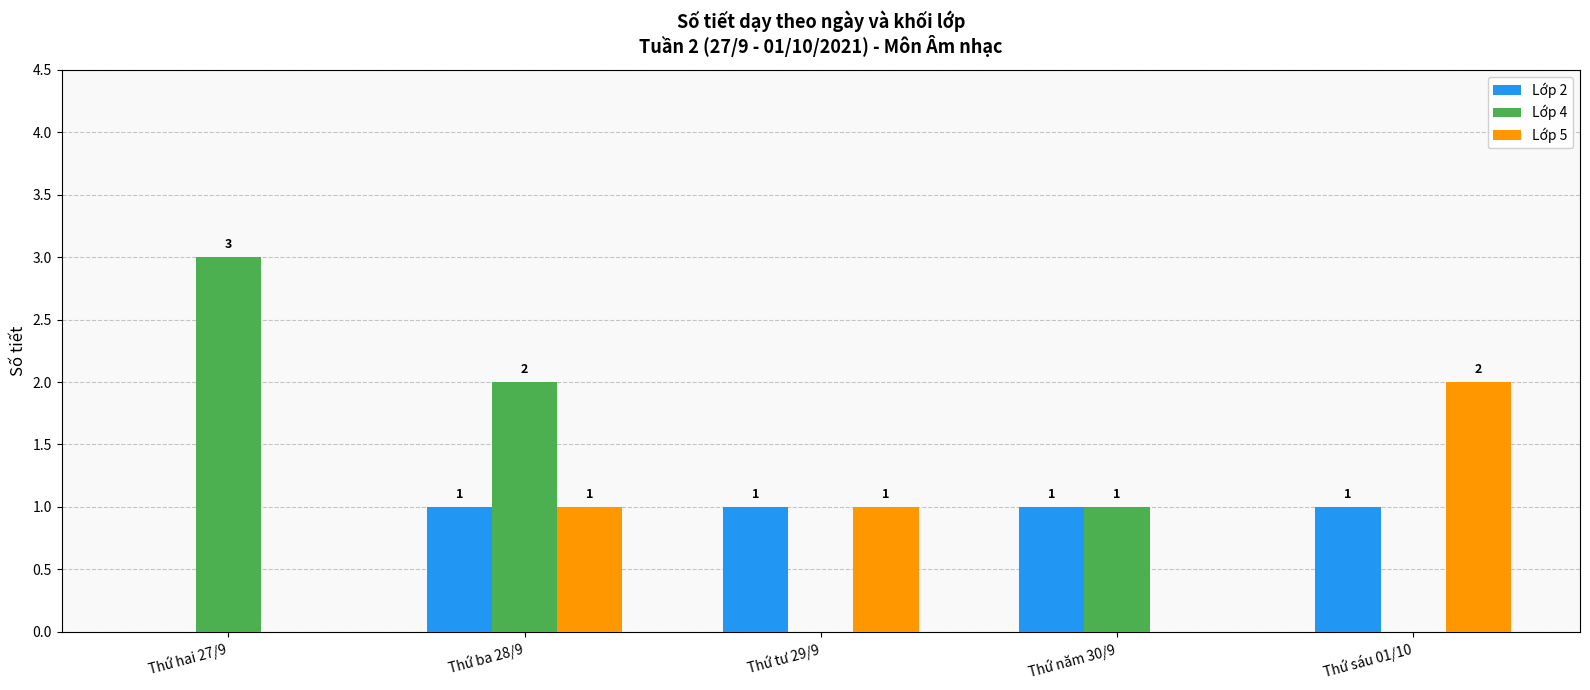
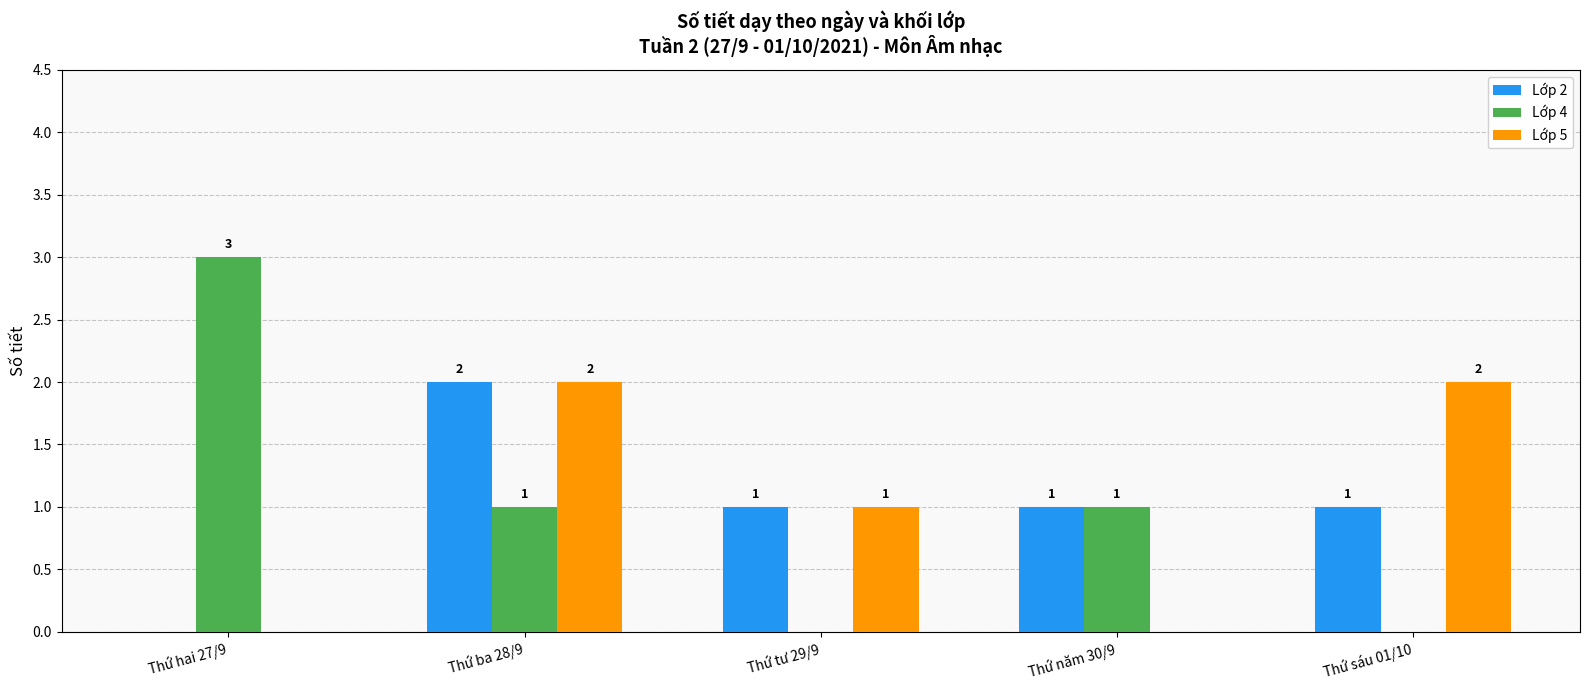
  {
    "Lớp 2": {
-     "Thứ ba 28/9": 1,
+     "Thứ ba 28/9": 2,
      "Thứ tư 29/9": 1,
      "Thứ năm 30/9": 1,
      "Thứ sáu 01/10": 1
    },
    "Lớp 4": {
      "Thứ hai 27/9": 3,
-     "Thứ ba 28/9": 2,
+     "Thứ ba 28/9": 1,
      "Thứ năm 30/9": 1
    },
    "Lớp 5": {
-     "Thứ ba 28/9": 1,
+     "Thứ ba 28/9": 2,
      "Thứ tư 29/9": 1,
      "Thứ sáu 01/10": 2
    }
  }
